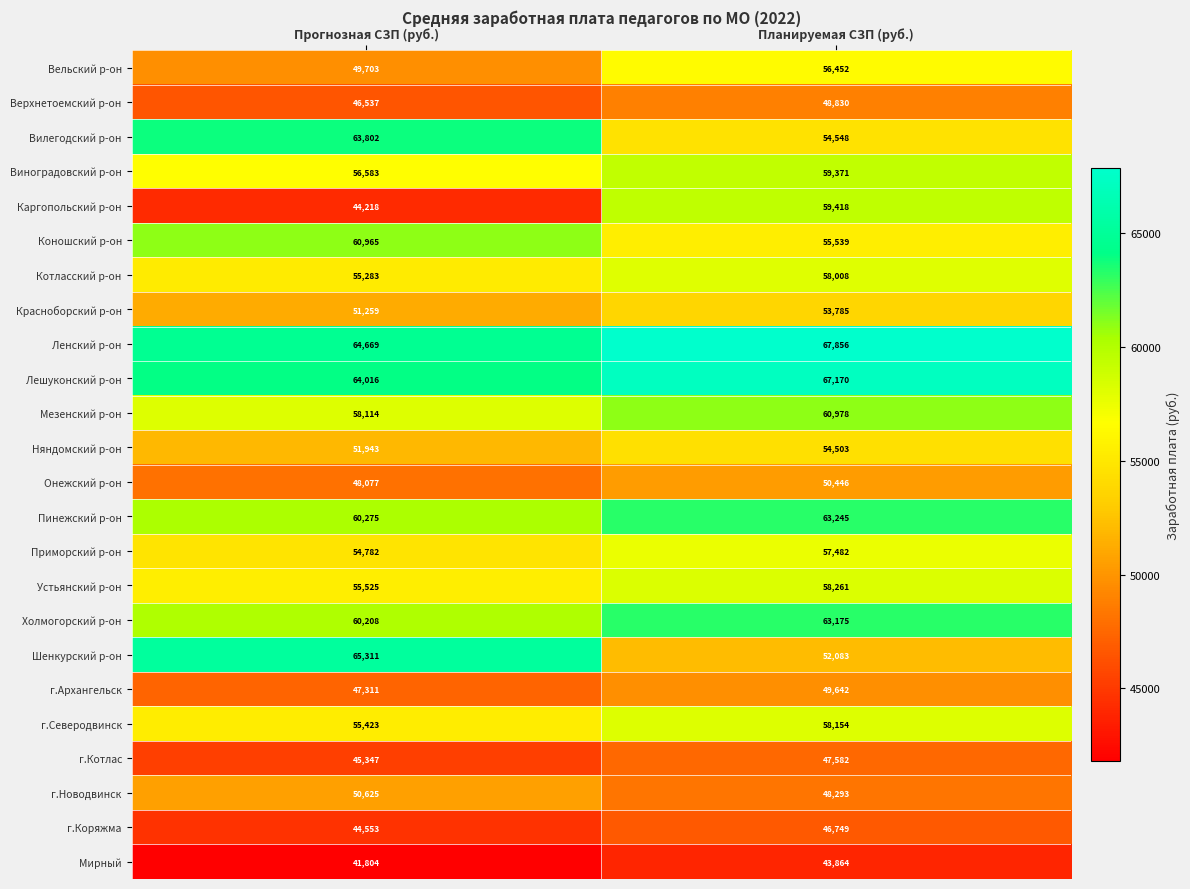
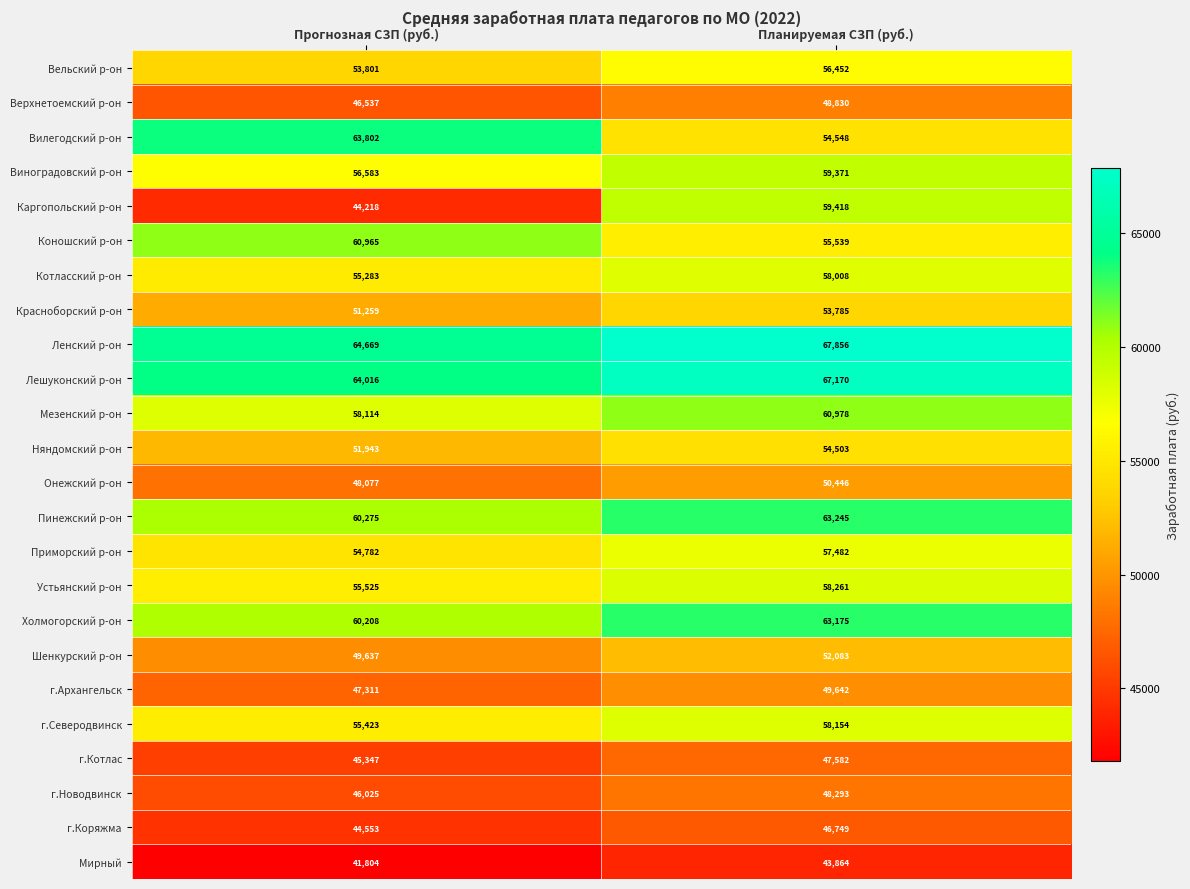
  {
    "Вельский р-он": {
-     "Прогнозная СЗП (руб.)": "49,703",
+     "Прогнозная СЗП (руб.)": "53,801",
      "Планируемая СЗП (руб.)": "56,452"
    },
    "Верхнетоемский р-он": {
      "Прогнозная СЗП (руб.)": "46,537",
      "Планируемая СЗП (руб.)": "48,830"
    },
    "Вилегодский р-он": {
      "Прогнозная СЗП (руб.)": "63,802",
      "Планируемая СЗП (руб.)": "54,548"
    },
    "Виноградовский р-он": {
      "Прогнозная СЗП (руб.)": "56,583",
      "Планируемая СЗП (руб.)": "59,371"
    },
    "Каргопольский р-он": {
      "Прогнозная СЗП (руб.)": "44,218",
      "Планируемая СЗП (руб.)": "59,418"
    },
    "Коношский р-он": {
      "Прогнозная СЗП (руб.)": "60,965",
      "Планируемая СЗП (руб.)": "55,539"
    },
    "Котласский р-он": {
      "Прогнозная СЗП (руб.)": "55,283",
      "Планируемая СЗП (руб.)": "58,008"
    },
    "Красноборский р-он": {
      "Прогнозная СЗП (руб.)": "51,259",
      "Планируемая СЗП (руб.)": "53,785"
    },
    "Ленский р-он": {
      "Прогнозная СЗП (руб.)": "64,669",
      "Планируемая СЗП (руб.)": "67,856"
    },
    "Лешуконский р-он": {
      "Прогнозная СЗП (руб.)": "64,016",
      "Планируемая СЗП (руб.)": "67,170"
    },
    "Мезенский р-он": {
      "Прогнозная СЗП (руб.)": "58,114",
      "Планируемая СЗП (руб.)": "60,978"
    },
    "Няндомский р-он": {
      "Прогнозная СЗП (руб.)": "51,943",
      "Планируемая СЗП (руб.)": "54,503"
    },
    "Онежский р-он": {
      "Прогнозная СЗП (руб.)": "48,077",
      "Планируемая СЗП (руб.)": "50,446"
    },
    "Пинежский р-он": {
      "Прогнозная СЗП (руб.)": "60,275",
      "Планируемая СЗП (руб.)": "63,245"
    },
    "Приморский р-он": {
      "Прогнозная СЗП (руб.)": "54,782",
      "Планируемая СЗП (руб.)": "57,482"
    },
    "Устьянский р-он": {
      "Прогнозная СЗП (руб.)": "55,525",
      "Планируемая СЗП (руб.)": "58,261"
    },
    "Холмогорский р-он": {
      "Прогнозная СЗП (руб.)": "60,208",
      "Планируемая СЗП (руб.)": "63,175"
    },
    "Шенкурский р-он": {
-     "Прогнозная СЗП (руб.)": "65,311",
+     "Прогнозная СЗП (руб.)": "49,637",
      "Планируемая СЗП (руб.)": "52,083"
    },
    "г.Архангельск": {
      "Прогнозная СЗП (руб.)": "47,311",
      "Планируемая СЗП (руб.)": "49,642"
    },
    "г.Северодвинск": {
      "Прогнозная СЗП (руб.)": "55,423",
      "Планируемая СЗП (руб.)": "58,154"
    },
    "г.Котлас": {
      "Прогнозная СЗП (руб.)": "45,347",
      "Планируемая СЗП (руб.)": "47,582"
    },
    "г.Новодвинск": {
-     "Прогнозная СЗП (руб.)": "50,625",
+     "Прогнозная СЗП (руб.)": "46,025",
      "Планируемая СЗП (руб.)": "48,293"
    },
    "г.Коряжма": {
      "Прогнозная СЗП (руб.)": "44,553",
      "Планируемая СЗП (руб.)": "46,749"
    },
    "Мирный": {
      "Прогнозная СЗП (руб.)": "41,804",
      "Планируемая СЗП (руб.)": "43,864"
    }
  }
